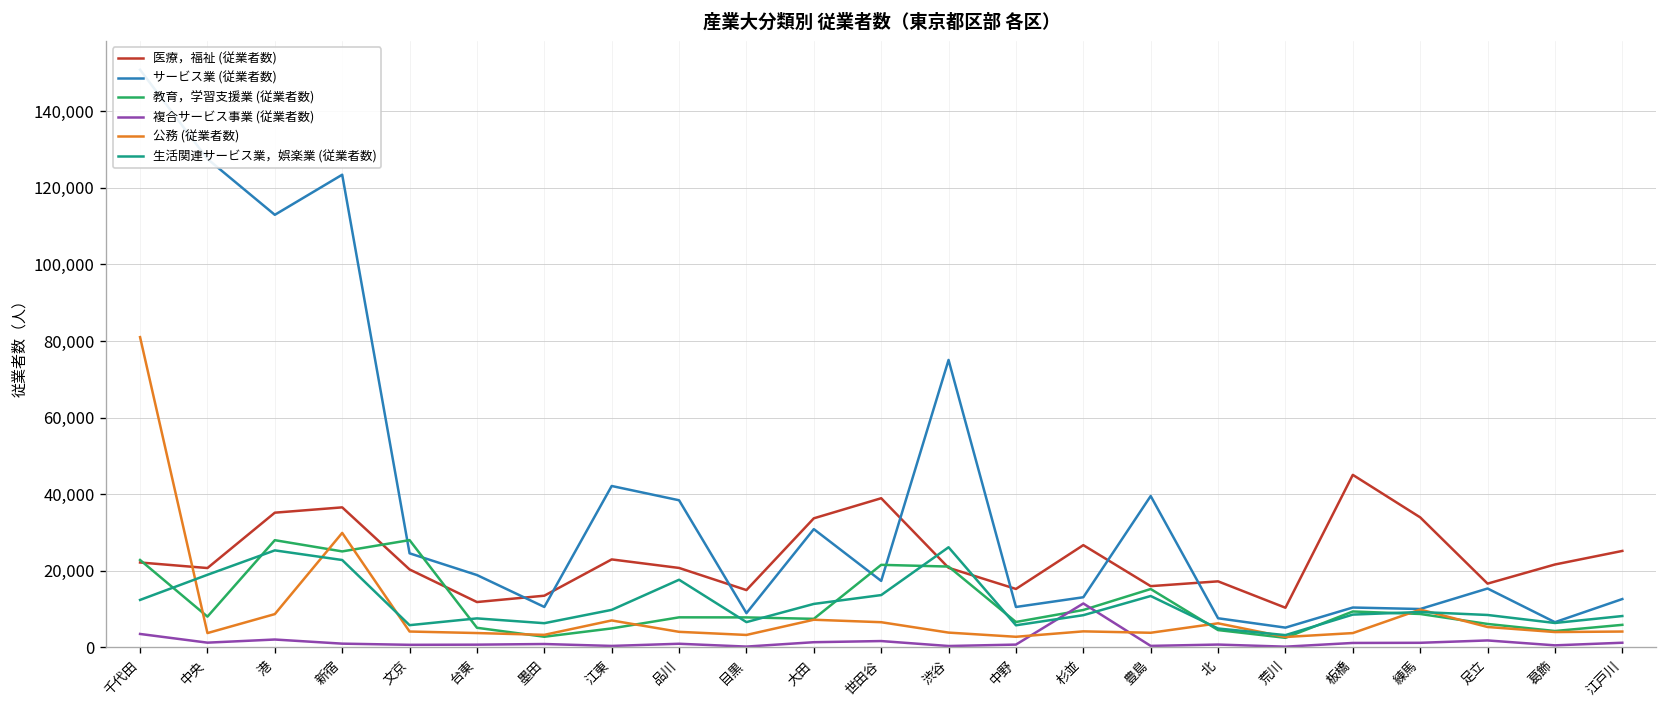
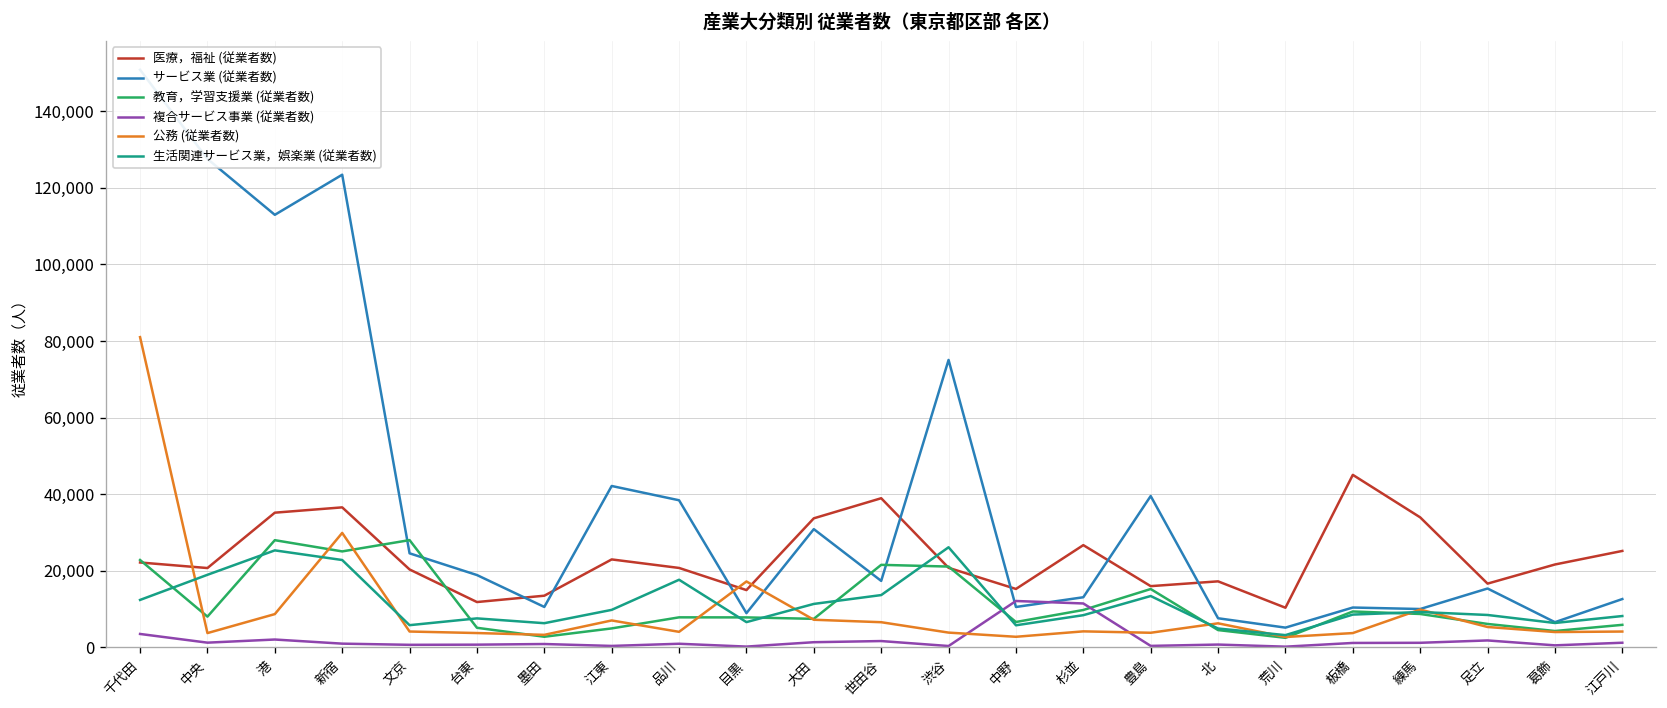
  {
    "医療，福祉 (従業者数)": {
      "中央": "21,000",
      "港": "35,000",
      "新宿": "37,000",
      "文京": "20,000",
      "台東": "12,000",
      "墨田": "13,000",
      "江東": "23,000",
      "品川": "21,000",
      "目黒": "15,000",
      "大田": "34,000",
      "世田谷": "39,000",
      "中野": "15,000",
      "杉並": "27,000",
      "北": "17,000",
      "荒川": "10,000",
      "板橋": "45,000",
      "練馬": "34,000",
      "足立": "17,000",
      "葛飾": "22,000",
      "江戸川": "25,000"
    },
    "サービス業 (従業者数)": {
      "港": "113,000",
      "新宿": "123,000",
      "文京": "25,000",
      "台東": "19,000",
      "墨田": "11,000",
      "江東": "42,000",
      "品川": "38,000",
      "目黒": "9,000",
      "大田": "31,000",
      "世田谷": "17,000",
      "渋谷": "75,000",
      "中野": "11,000",
      "杉並": "13,000",
      "豊島": "39,000",
      "北": "8,000",
      "荒川": "5,000",
      "板橋": "10,000",
      "足立": "15,000",
      "江戸川": "13,000"
    },
    "複合サービス事業 (従業者数)": {
      "千代田": "3,000",
      "中央": "1,000",
      "港": "2,000",
      "新宿": "1,000",
      "文京": "1,000",
      "台東": "1,000",
      "墨田": "1,000",
      "江東": "0",
      "品川": "1,000",
      "目黒": "0",
      "大田": "1,000",
      "世田谷": "2,000",
      "渋谷": "0",
-     "中野": "1,000",
+     "中野": "12,000",
      "杉並": "11,000",
      "豊島": "0",
      "北": "1,000",
      "荒川": "0",
      "板橋": "1,000",
      "練馬": "1,000",
      "足立": "2,000",
      "葛飾": "0",
      "江戸川": "1,000"
    },
    "公務 (従業者数)": {
      "千代田": "81,000",
      "中央": "4,000",
      "港": "9,000",
      "新宿": "30,000",
      "文京": "4,000",
      "台東": "4,000",
      "江東": "7,000",
      "品川": "4,000",
-     "目黒": "3,000",
+     "目黒": "17,000",
      "世田谷": "7,000",
      "渋谷": "4,000",
      "中野": "3,000",
      "杉並": "4,000",
      "豊島": "4,000",
      "北": "6,000",
      "板橋": "4,000",
      "江戸川": "4,000"
    }
  }
